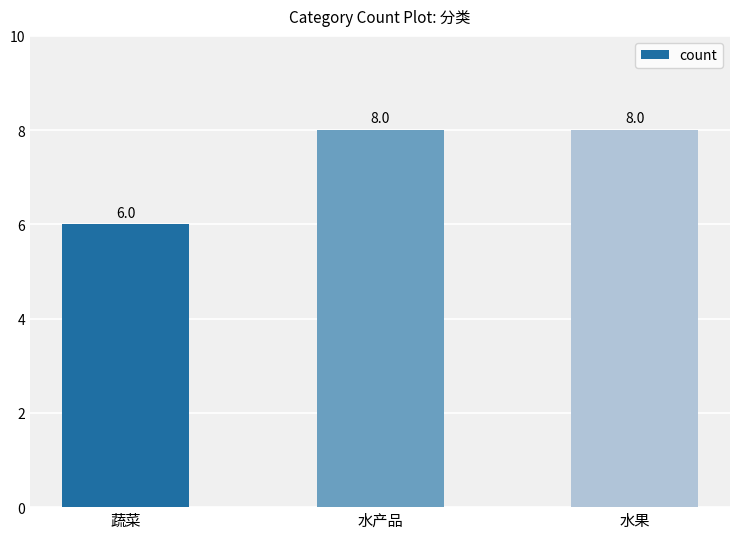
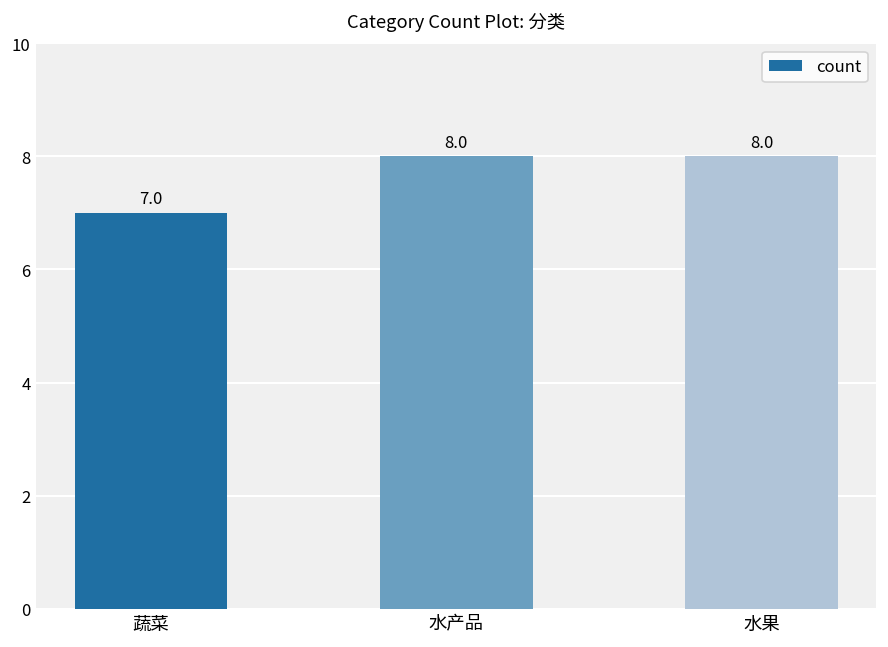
  {
-   "蔬菜": 6.0,
+   "蔬菜": 7.0,
    "水产品": 8.0,
    "水果": 8.0
  }
